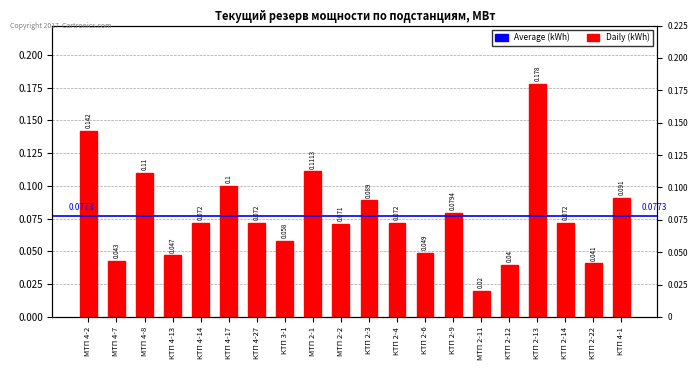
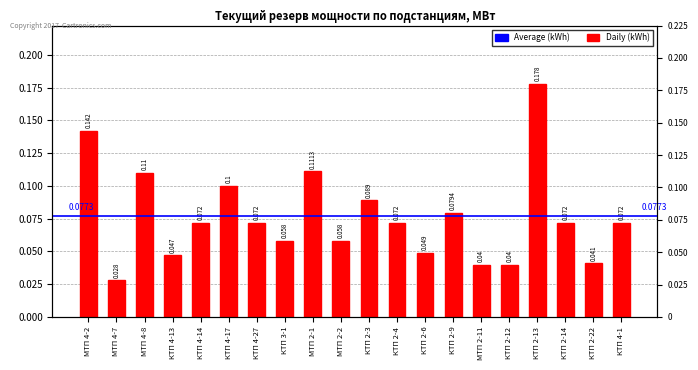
  {
    "МТП 4-2": 0.142,
-   "МТП 4-7": 0.043,
+   "МТП 4-7": 0.028,
    "МТП 4-8": 0.11,
    "КТП 4-13": 0.047,
    "КТП 4-14": 0.072,
    "КТП 4-17": 0.1,
    "КТП 4-27": 0.072,
    "КТП 3-1": 0.058,
    "МТП 2-1": 0.1113,
-   "МТП 2-2": 0.071,
+   "МТП 2-2": 0.058,
    "КТП 2-3": 0.089,
    "КТП 2-4": 0.072,
    "КТП 2-6": 0.049,
    "КТП 2-9": 0.0794,
-   "МТП 2-11": 0.02,
+   "МТП 2-11": 0.04,
    "КТП 2-12": 0.04,
    "КТП 2-13": 0.178,
    "КТП 2-14": 0.072,
    "КТП 2-22": 0.041,
-   "КТП 4-1": 0.091
+   "КТП 4-1": 0.072
  }
